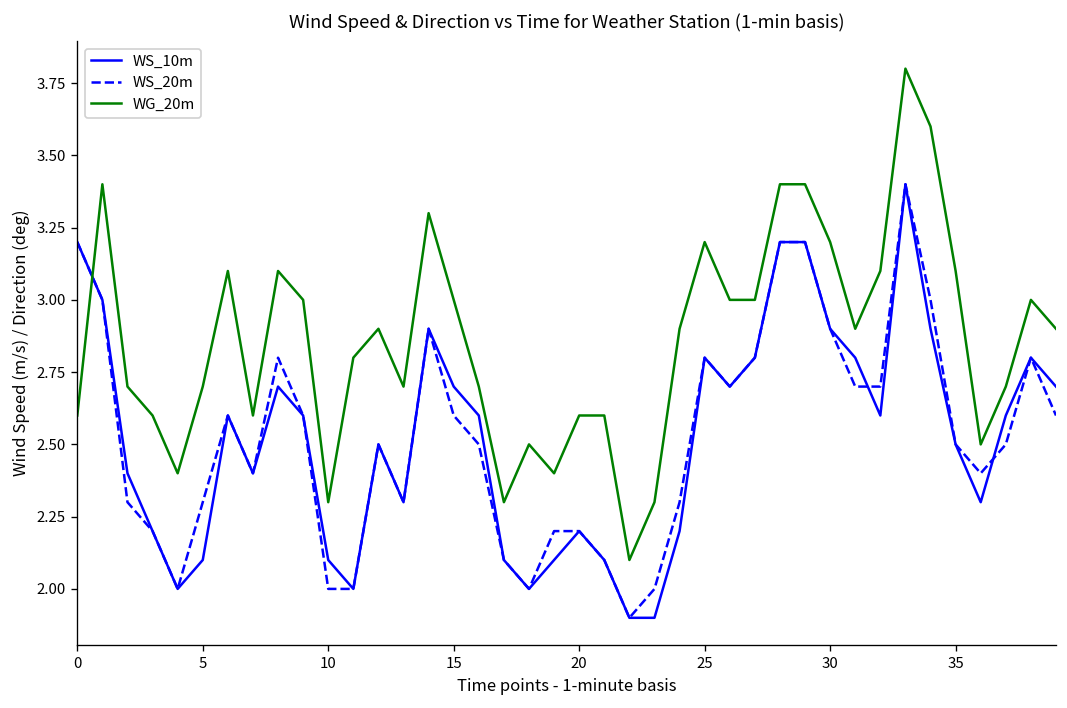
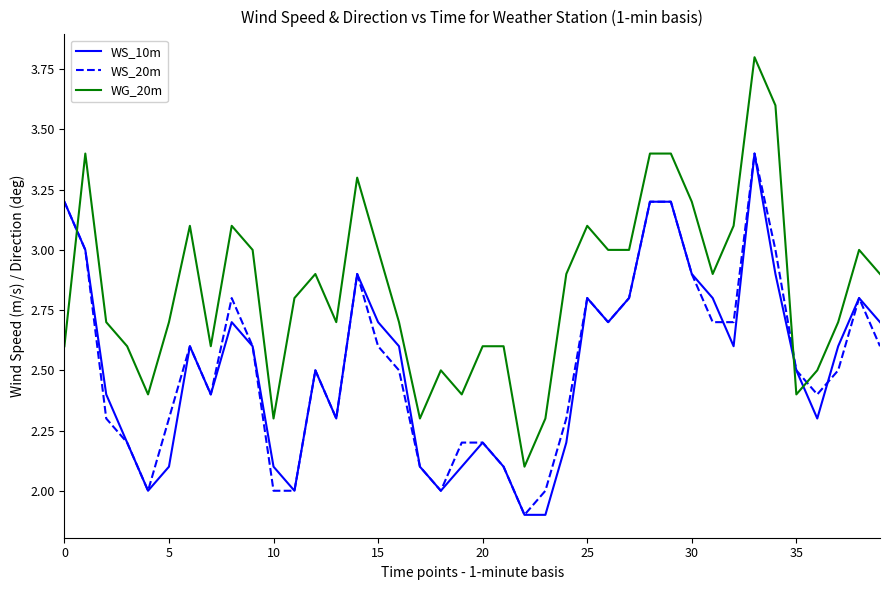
  {
    "WG_20m": {
      "0": 2.6,
      "5": 2.7,
      "10": 2.3,
      "15": 3.0,
      "20": 2.6,
-     "25": 3.2,
+     "25": 3.1,
      "30": 3.2,
-     "35": 3.1
+     "35": 2.4
    }
  }
